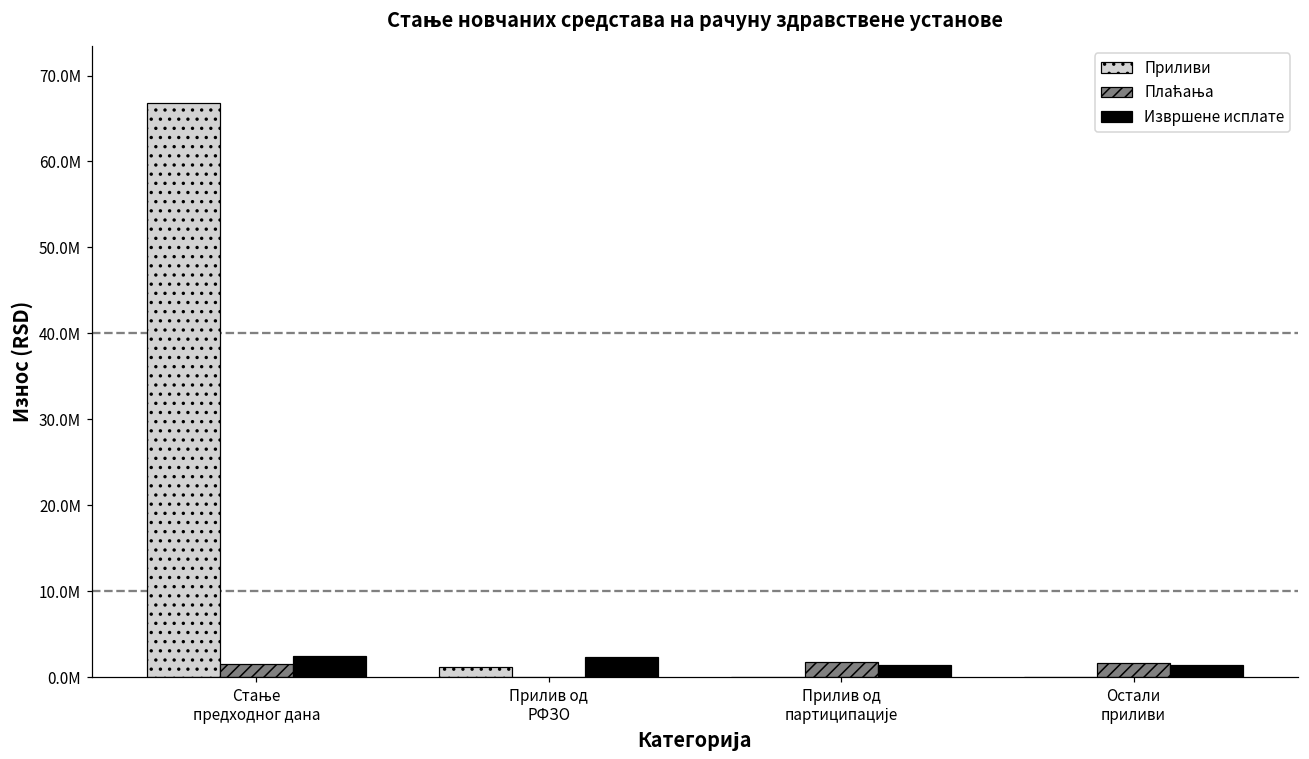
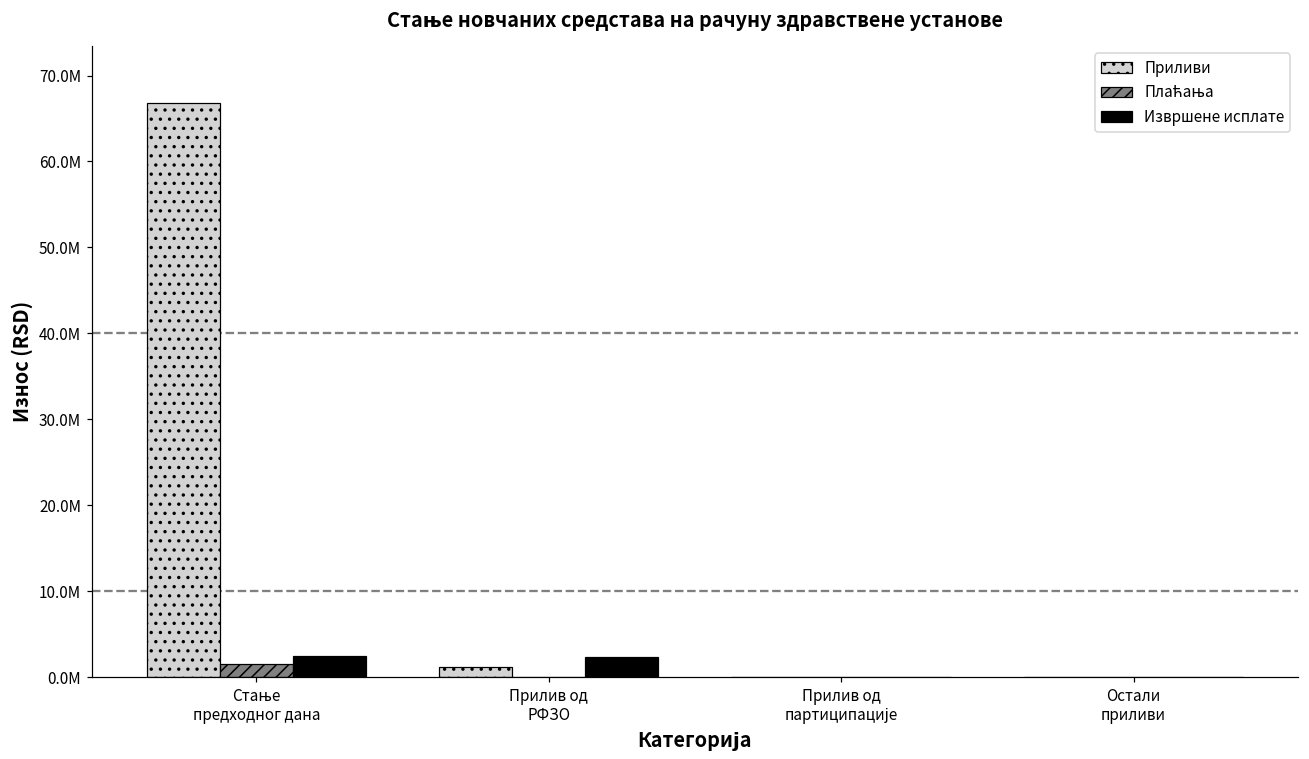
  {
    "Приливи": {
      "Стање предходног дана": 67000000,
      "Прилив од РФЗО": 1000000,
      "Остали приливи": 0
    },
    "Плаћања": {
      "Стање предходног дана": 2000000,
      "Прилив од РФЗО": 0,
-     "Прилив од партиципације": 2000000,
-     "Остали приливи": 2000000
+     "Прилив од партиципације": 0,
+     "Остали приливи": 0
    },
    "Извршене исплате": {
      "Стање предходног дана": 2000000,
      "Прилив од РФЗО": 2000000,
-     "Прилив од партиципације": 1000000,
-     "Остали приливи": 1000000
+     "Прилив од партиципације": 0,
+     "Остали приливи": 0
    }
  }
